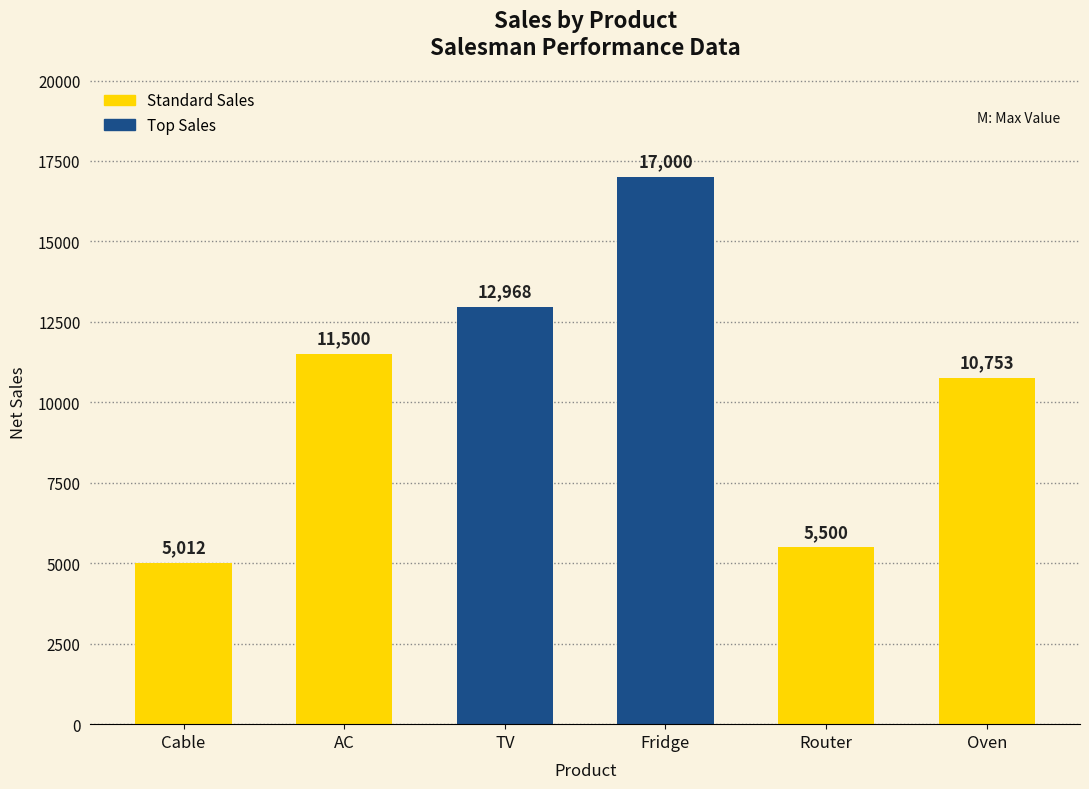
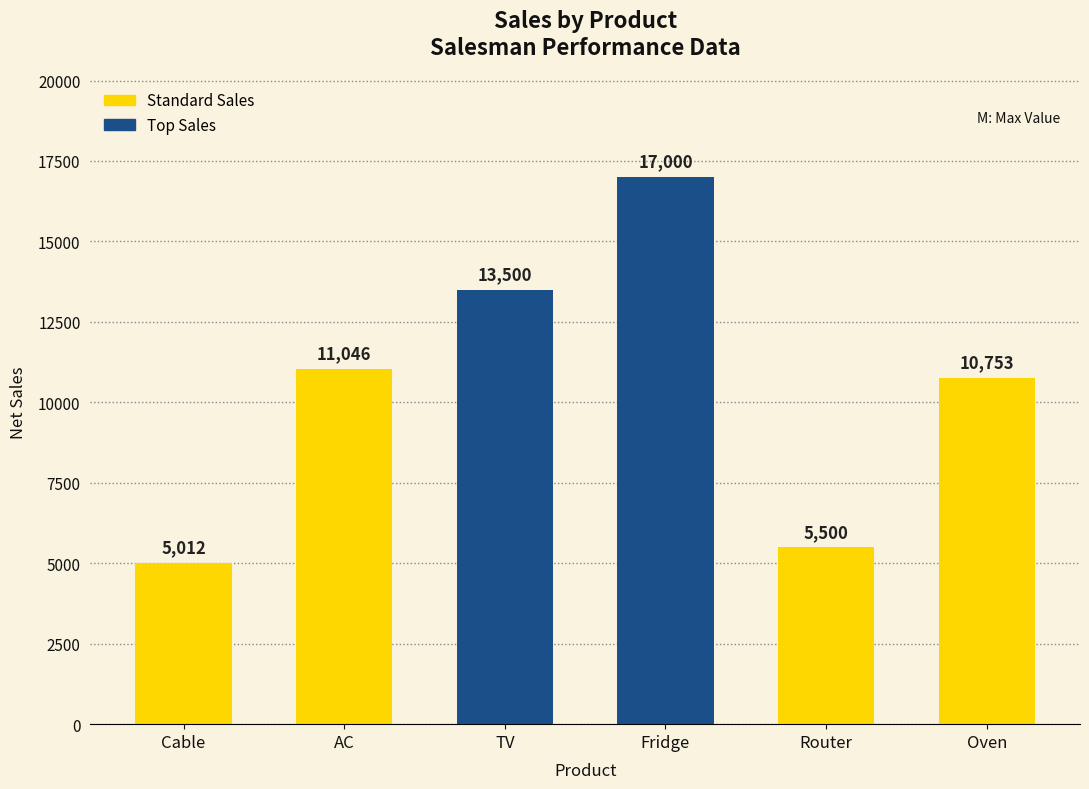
  {
    "Cable": "5,012",
-   "AC": "11,500",
-   "TV": "12,968",
+   "AC": "11,046",
+   "TV": "13,500",
    "Fridge": "17,000",
    "Router": "5,500",
    "Oven": "10,753"
  }
